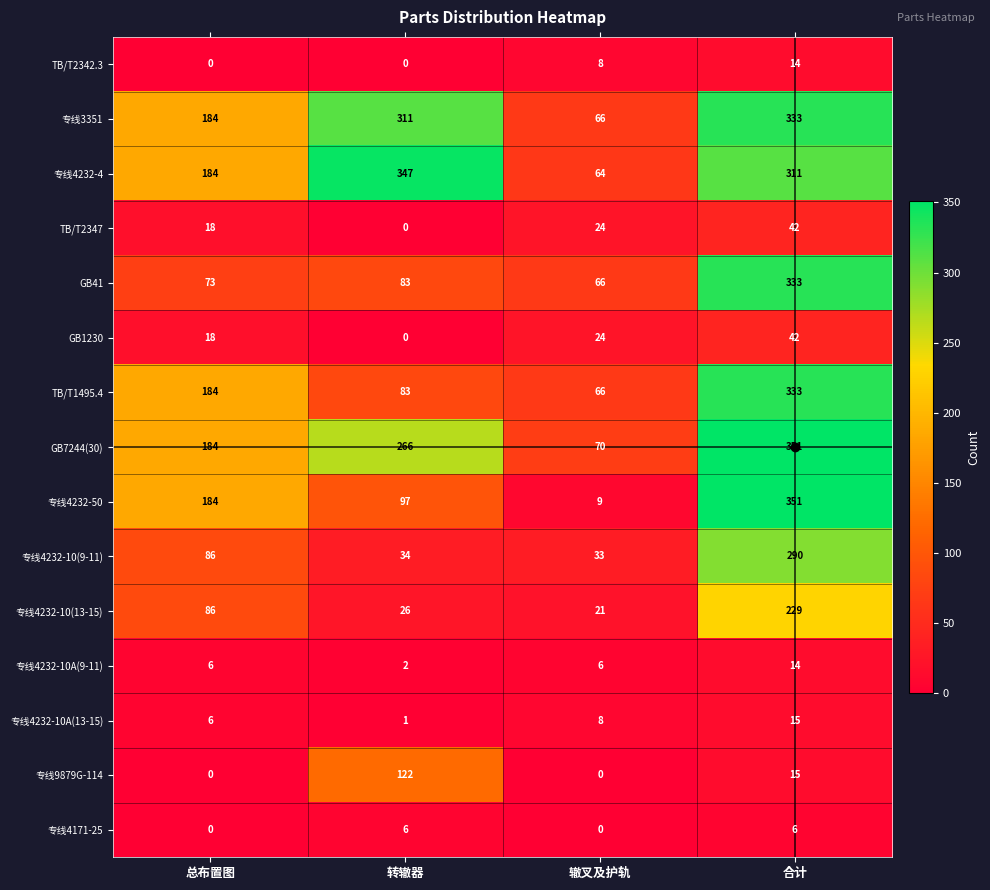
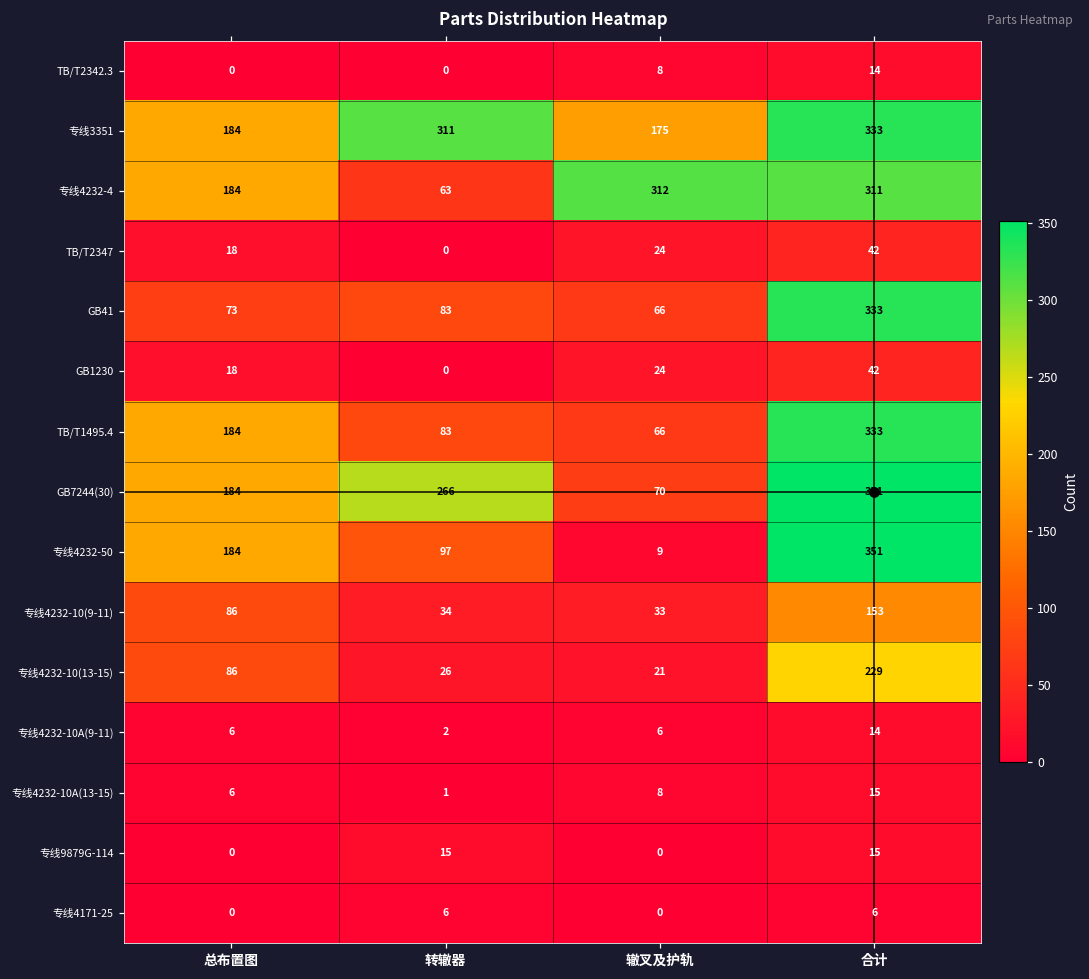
  {
    "TB/T2342.3": {
      "总布置图": 0,
      "转辙器": 0,
      "辙叉及护轨": 8,
      "合计": 14
    },
    "专线3351": {
      "总布置图": 184,
      "转辙器": 311,
-     "辙叉及护轨": 66,
+     "辙叉及护轨": 175,
      "合计": 333
    },
    "专线4232-4": {
      "总布置图": 184,
-     "转辙器": 347,
-     "辙叉及护轨": 64,
+     "转辙器": 63,
+     "辙叉及护轨": 312,
      "合计": 311
    },
    "TB/T2347": {
      "总布置图": 18,
      "转辙器": 0,
      "辙叉及护轨": 24,
      "合计": 42
    },
    "GB41": {
      "总布置图": 73,
      "转辙器": 83,
      "辙叉及护轨": 66,
      "合计": 333
    },
    "GB1230": {
      "总布置图": 18,
      "转辙器": 0,
      "辙叉及护轨": 24,
      "合计": 42
    },
    "TB/T1495.4": {
      "总布置图": 184,
      "转辙器": 83,
      "辙叉及护轨": 66,
      "合计": 333
    },
    "GB7244(30)": {
      "总布置图": 184,
      "转辙器": 266,
      "辙叉及护轨": 70
    },
    "专线4232-50": {
      "总布置图": 184,
      "转辙器": 97,
      "辙叉及护轨": 9,
      "合计": 351
    },
    "专线4232-10(9-11)": {
      "总布置图": 86,
      "转辙器": 34,
      "辙叉及护轨": 33,
-     "合计": 290
+     "合计": 153
    },
    "专线4232-10(13-15)": {
      "总布置图": 86,
      "转辙器": 26,
      "辙叉及护轨": 21,
      "合计": 229
    },
    "专线4232-10A(9-11)": {
      "总布置图": 6,
      "转辙器": 2,
      "辙叉及护轨": 6,
      "合计": 14
    },
    "专线4232-10A(13-15)": {
      "总布置图": 6,
      "转辙器": 1,
      "辙叉及护轨": 8,
      "合计": 15
    },
    "专线9879G-114": {
      "总布置图": 0,
-     "转辙器": 122,
+     "转辙器": 15,
      "辙叉及护轨": 0,
      "合计": 15
    },
    "专线4171-25": {
      "总布置图": 0,
      "转辙器": 6,
      "辙叉及护轨": 0,
      "合计": 6
    }
  }
